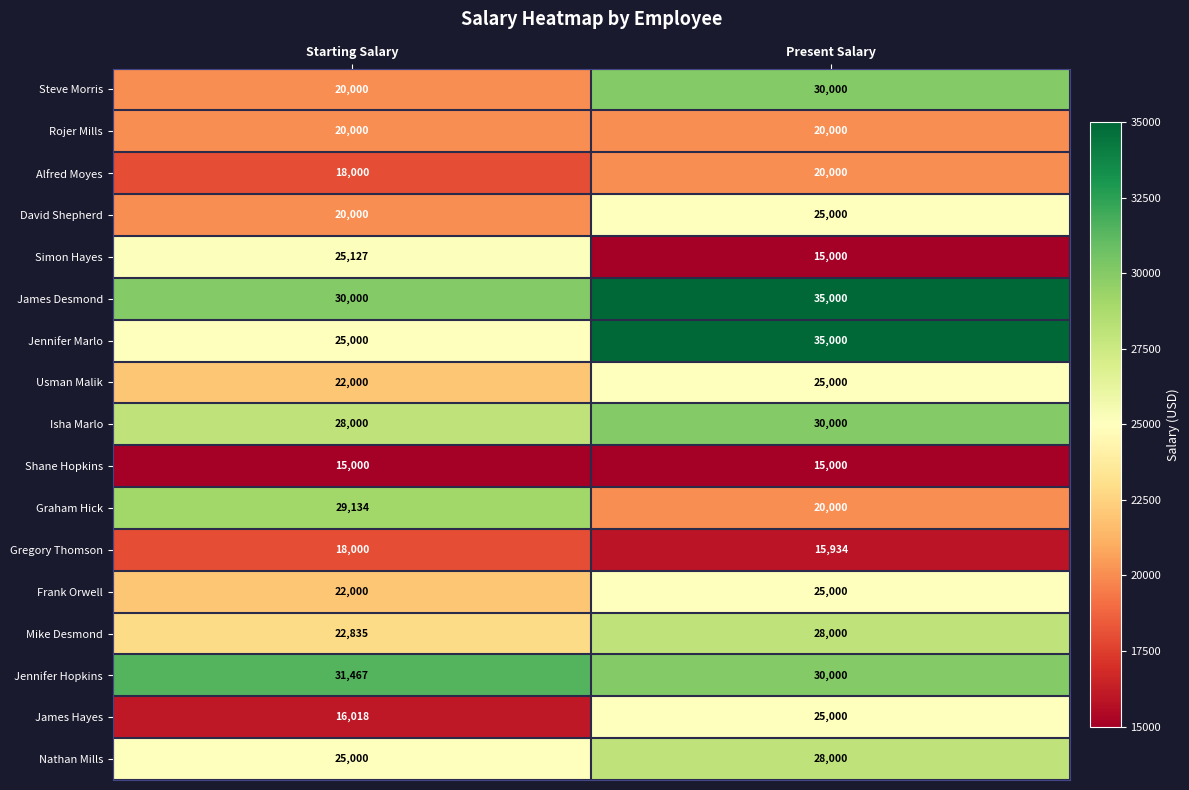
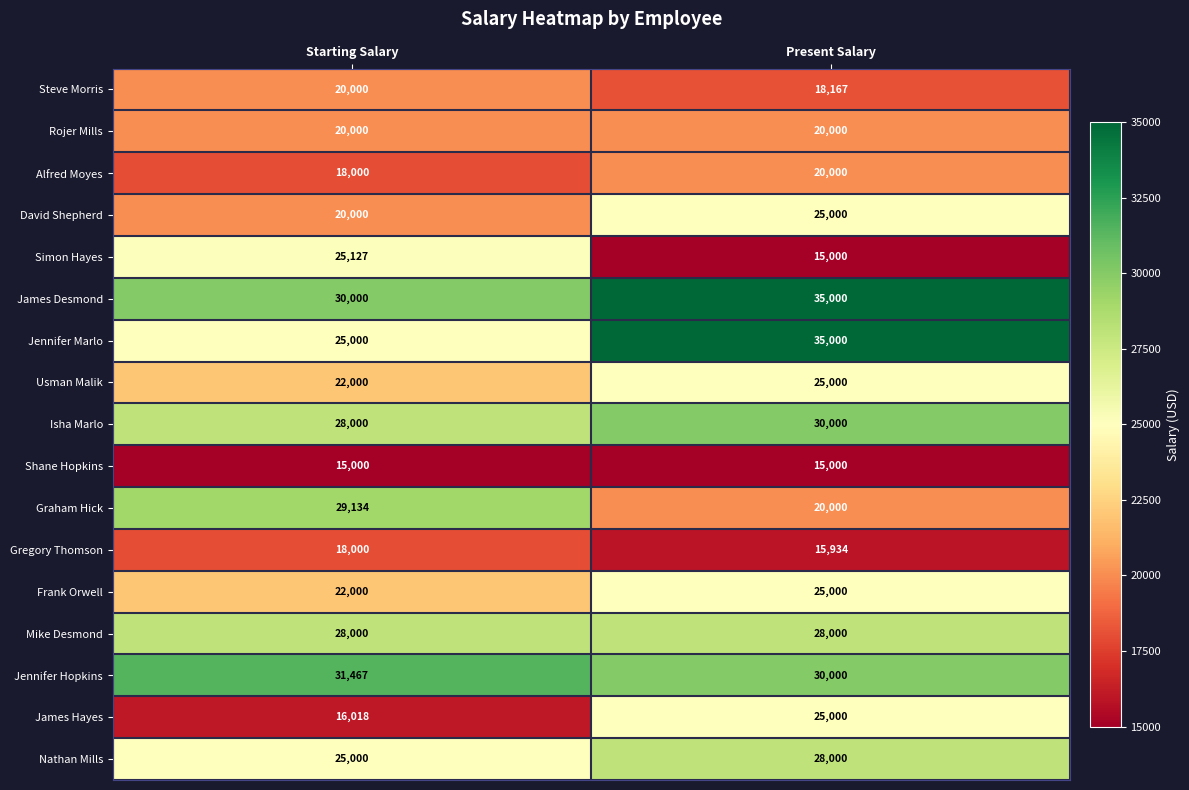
  {
    "Steve Morris": {
      "Starting Salary": "20,000",
-     "Present Salary": "30,000"
+     "Present Salary": "18,167"
    },
    "Rojer Mills": {
      "Starting Salary": "20,000",
      "Present Salary": "20,000"
    },
    "Alfred Moyes": {
      "Starting Salary": "18,000",
      "Present Salary": "20,000"
    },
    "David Shepherd": {
      "Starting Salary": "20,000",
      "Present Salary": "25,000"
    },
    "Simon Hayes": {
      "Starting Salary": "25,127",
      "Present Salary": "15,000"
    },
    "James Desmond": {
      "Starting Salary": "30,000",
      "Present Salary": "35,000"
    },
    "Jennifer Marlo": {
      "Starting Salary": "25,000",
      "Present Salary": "35,000"
    },
    "Usman Malik": {
      "Starting Salary": "22,000",
      "Present Salary": "25,000"
    },
    "Isha Marlo": {
      "Starting Salary": "28,000",
      "Present Salary": "30,000"
    },
    "Shane Hopkins": {
      "Starting Salary": "15,000",
      "Present Salary": "15,000"
    },
    "Graham Hick": {
      "Starting Salary": "29,134",
      "Present Salary": "20,000"
    },
    "Gregory Thomson": {
      "Starting Salary": "18,000",
      "Present Salary": "15,934"
    },
    "Frank Orwell": {
      "Starting Salary": "22,000",
      "Present Salary": "25,000"
    },
    "Mike Desmond": {
-     "Starting Salary": "22,835",
+     "Starting Salary": "28,000",
      "Present Salary": "28,000"
    },
    "Jennifer Hopkins": {
      "Starting Salary": "31,467",
      "Present Salary": "30,000"
    },
    "James Hayes": {
      "Starting Salary": "16,018",
      "Present Salary": "25,000"
    },
    "Nathan Mills": {
      "Starting Salary": "25,000",
      "Present Salary": "28,000"
    }
  }
